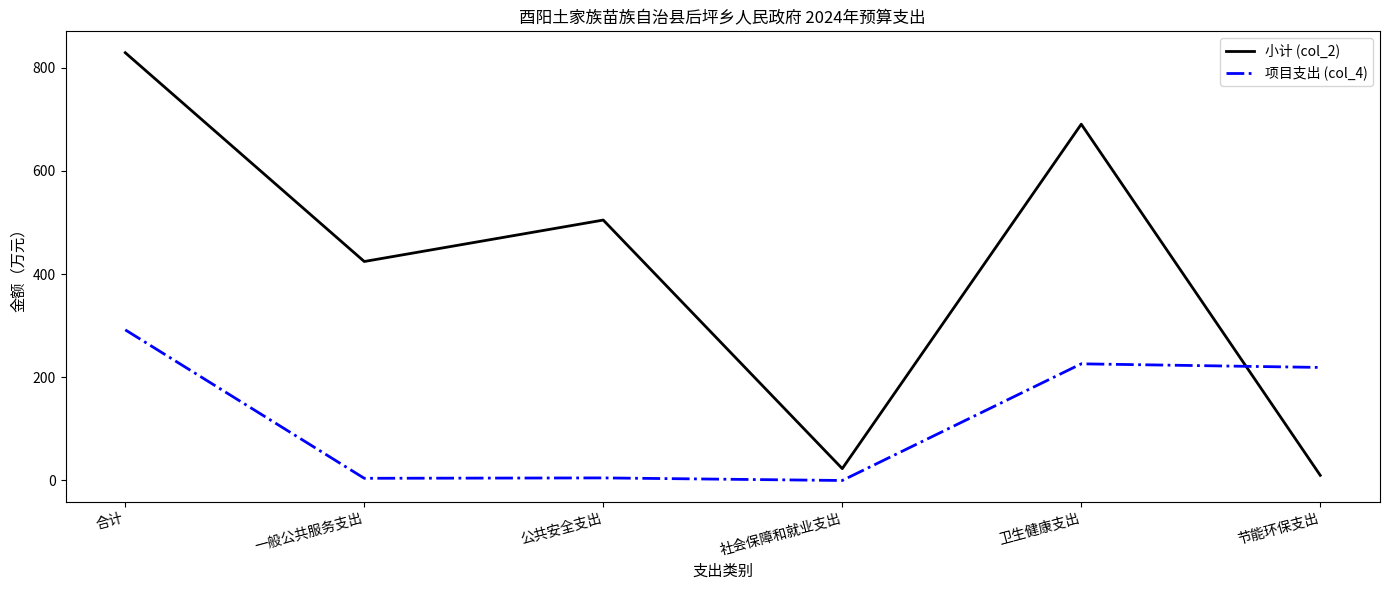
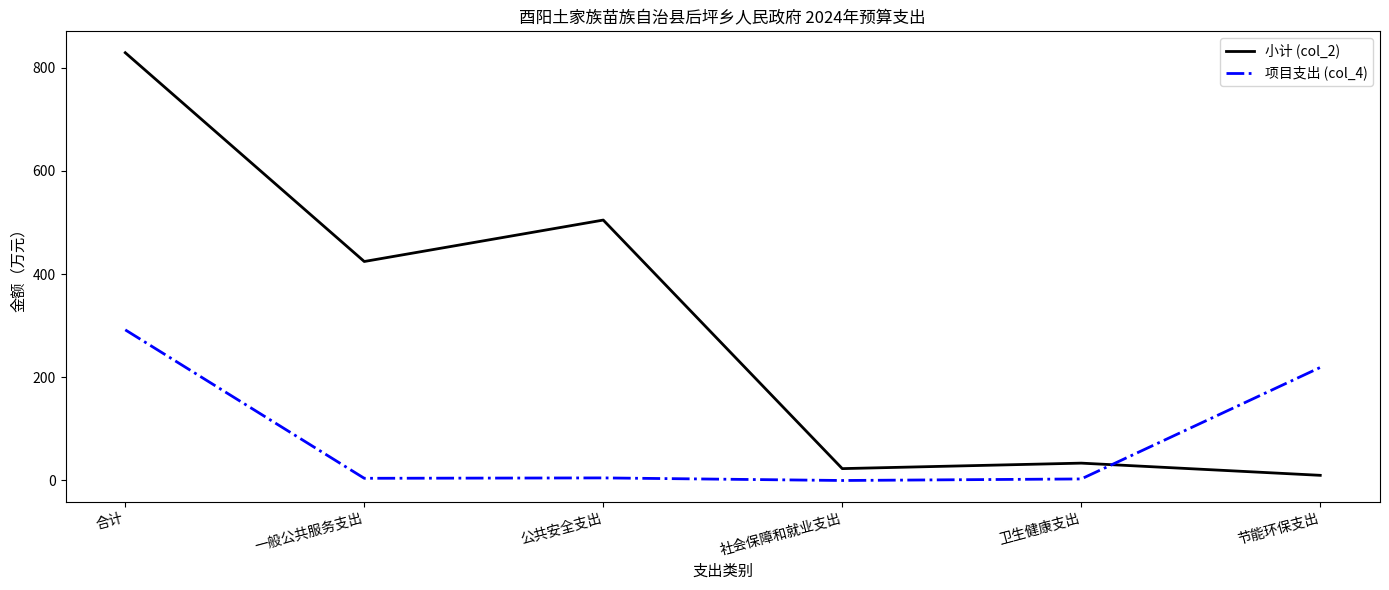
  {
    "小计 (col_2)": {
      "合计": 830,
      "一般公共服务支出": 420,
      "公共安全支出": 500,
      "社会保障和就业支出": 20,
-     "卫生健康支出": 690,
+     "卫生健康支出": 30,
      "节能环保支出": 10
    },
    "项目支出 (col_4)": {
      "合计": 290,
      "一般公共服务支出": 0,
      "公共安全支出": 10,
      "社会保障和就业支出": 0,
-     "卫生健康支出": 230,
+     "卫生健康支出": 0,
      "节能环保支出": 220
    }
  }
